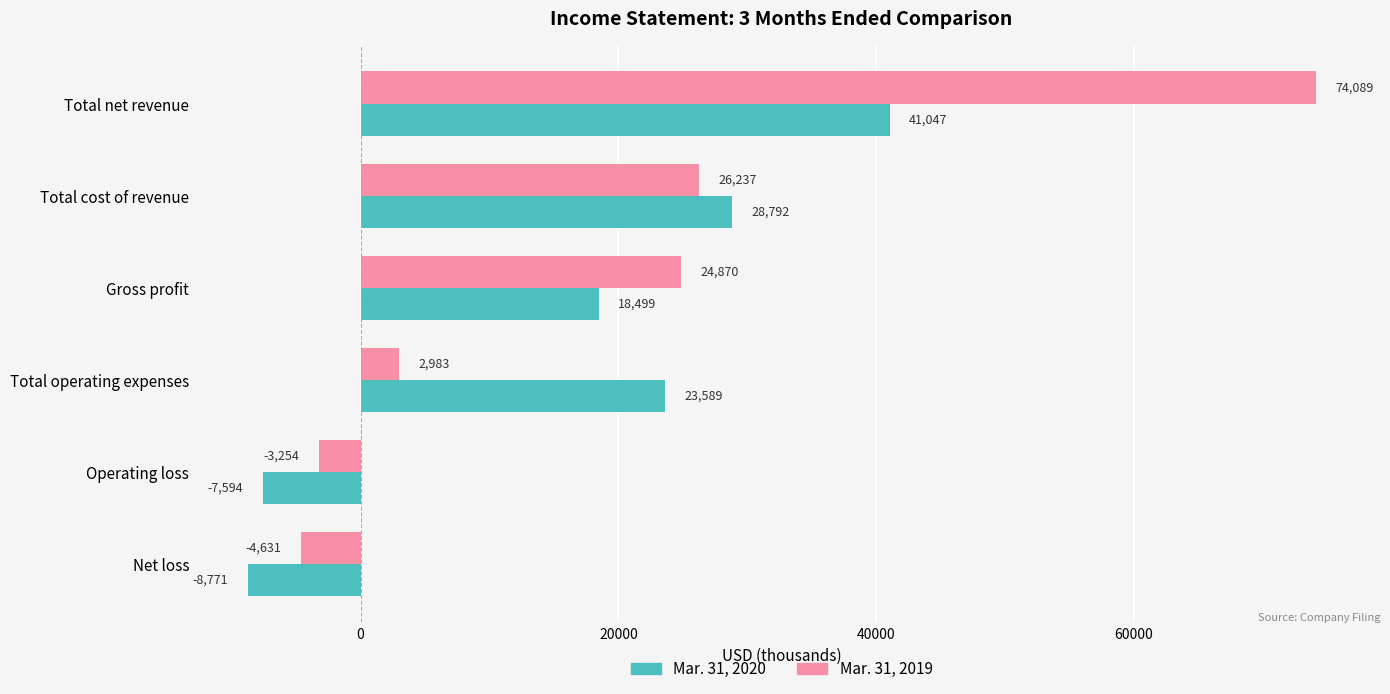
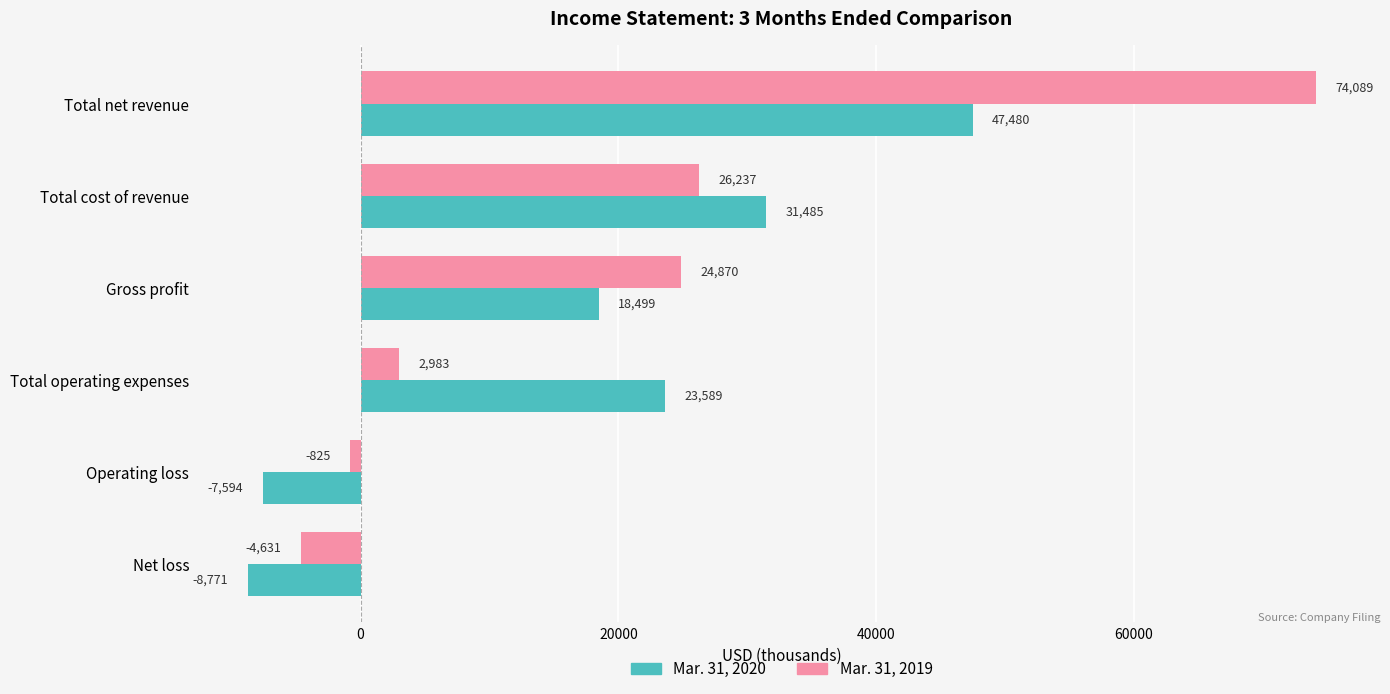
  {
    "Mar. 31, 2020": {
-     "Total net revenue": "41,047",
-     "Total cost of revenue": "28,792",
+     "Total net revenue": "47,480",
+     "Total cost of revenue": "31,485",
      "Gross profit": "18,499",
      "Total operating expenses": "23,589",
      "Operating loss": "-7,594",
      "Net loss": "-8,771"
    },
    "Mar. 31, 2019": {
      "Total net revenue": "74,089",
      "Total cost of revenue": "26,237",
      "Gross profit": "24,870",
      "Total operating expenses": "2,983",
-     "Operating loss": "-3,254",
+     "Operating loss": "-825",
      "Net loss": "-4,631"
    }
  }
